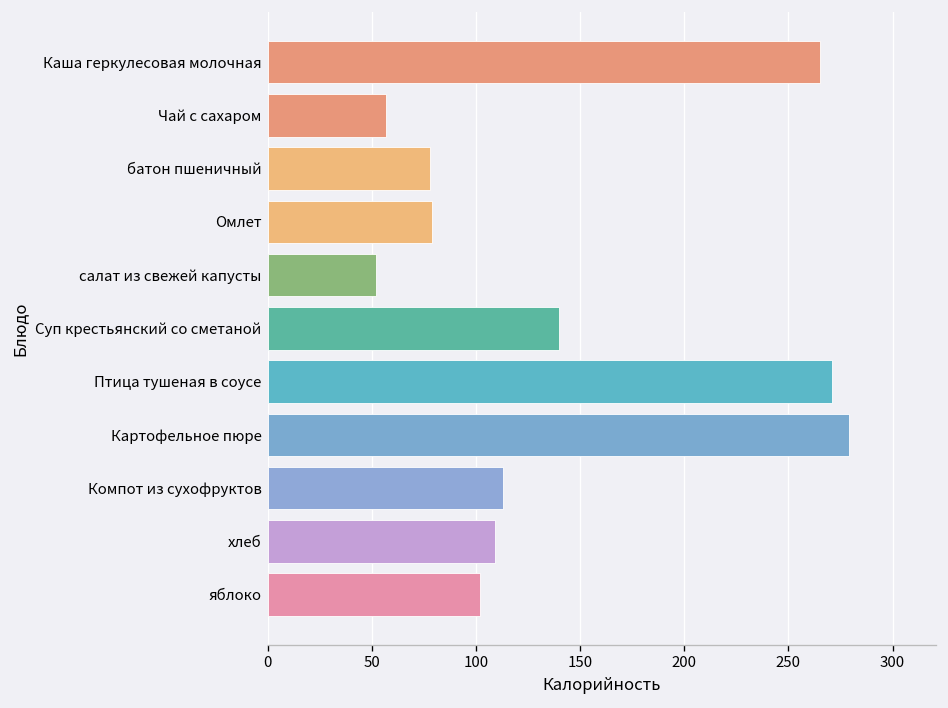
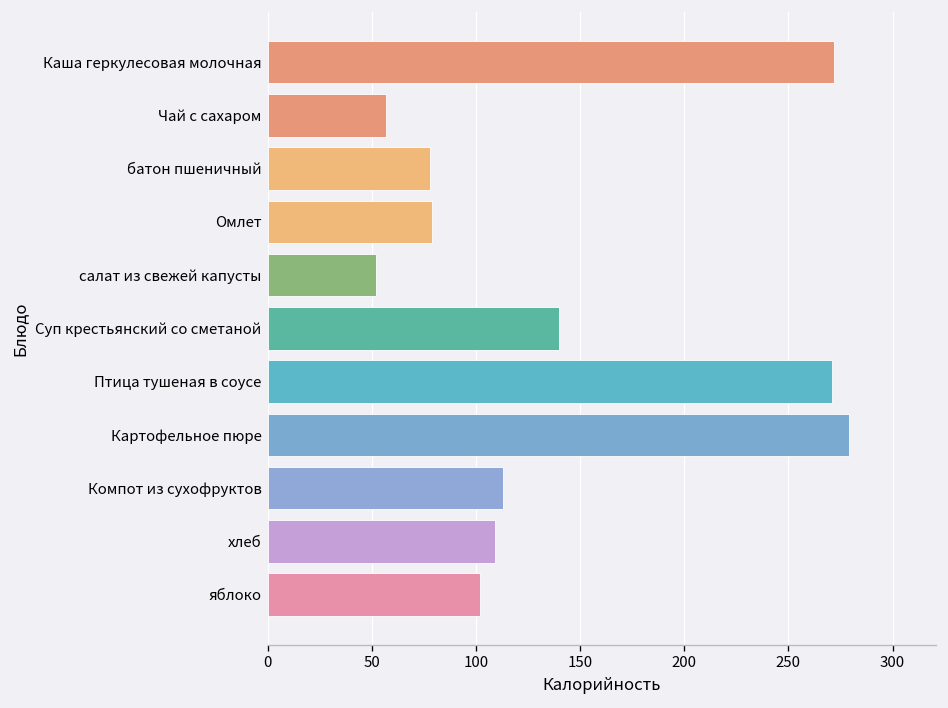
  {
-   "Каша геркулесовая молочная": 265,
+   "Каша геркулесовая молочная": 272,
    "Чай с сахаром": 57,
    "батон пшеничный": 78,
    "Омлет": 79,
    "салат из свежей капусты": 52,
    "Суп крестьянский со сметаной": 140,
    "Птица тушеная в соусе": 271,
    "Картофельное пюре": 279,
    "Компот из сухофруктов": 113,
    "хлеб": 109,
    "яблоко": 102
  }
